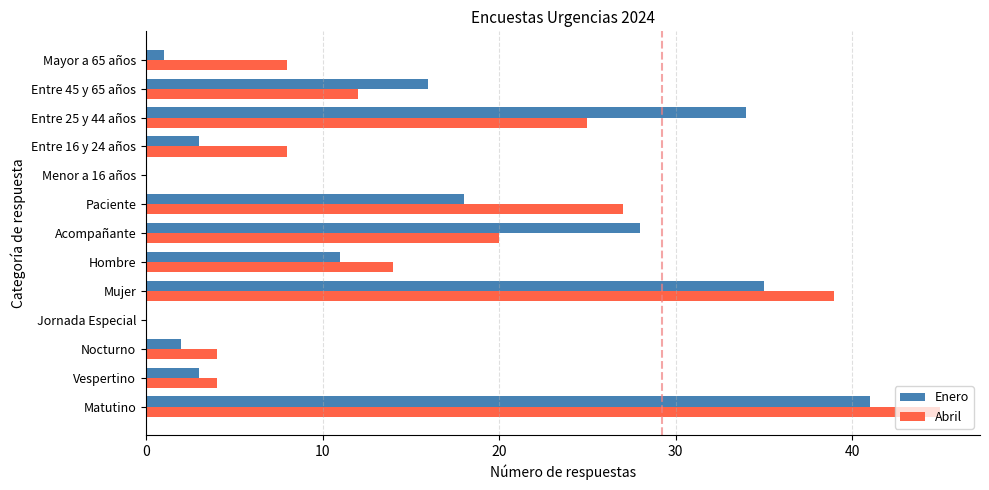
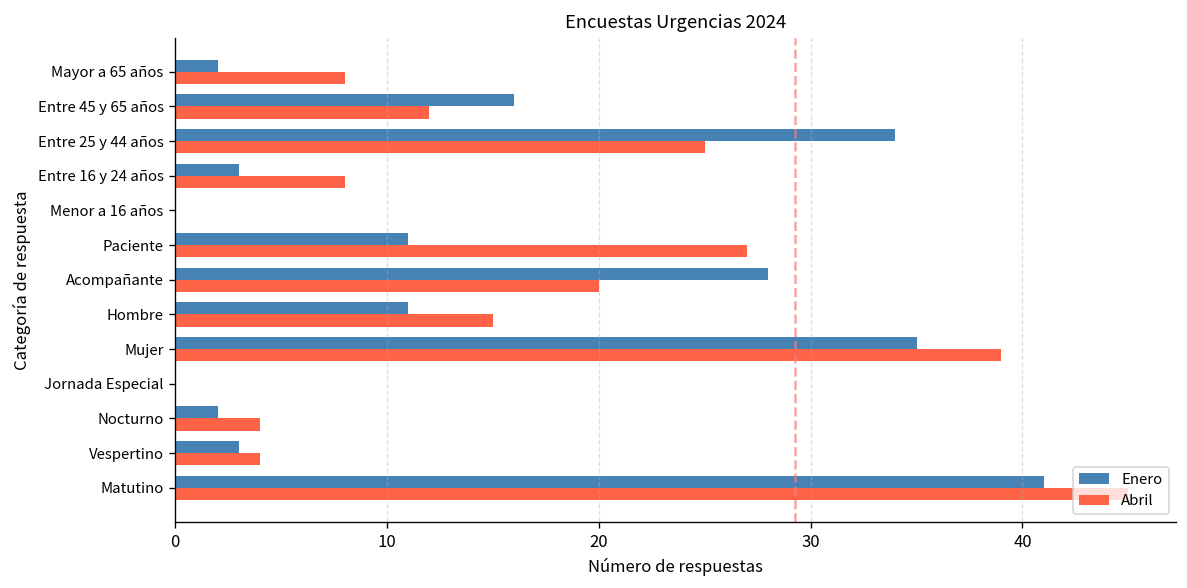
  {
    "Enero": {
-     "Mayor a 65 años": 1,
+     "Mayor a 65 años": 2,
      "Entre 45 y 65 años": 16,
      "Entre 25 y 44 años": 34,
      "Entre 16 y 24 años": 3,
      "Menor a 16 años": 0,
-     "Paciente": 18,
+     "Paciente": 11,
      "Acompañante": 28,
      "Hombre": 11,
      "Mujer": 35,
      "Jornada Especial": 0,
      "Nocturno": 2,
      "Vespertino": 3,
      "Matutino": 41
    },
    "Abril": {
      "Mayor a 65 años": 8,
      "Entre 45 y 65 años": 12,
      "Entre 25 y 44 años": 25,
      "Entre 16 y 24 años": 8,
      "Menor a 16 años": 0,
      "Paciente": 27,
      "Acompañante": 20,
-     "Hombre": 14,
+     "Hombre": 15,
      "Mujer": 39,
      "Jornada Especial": 0,
      "Nocturno": 4,
      "Vespertino": 4
    }
  }
